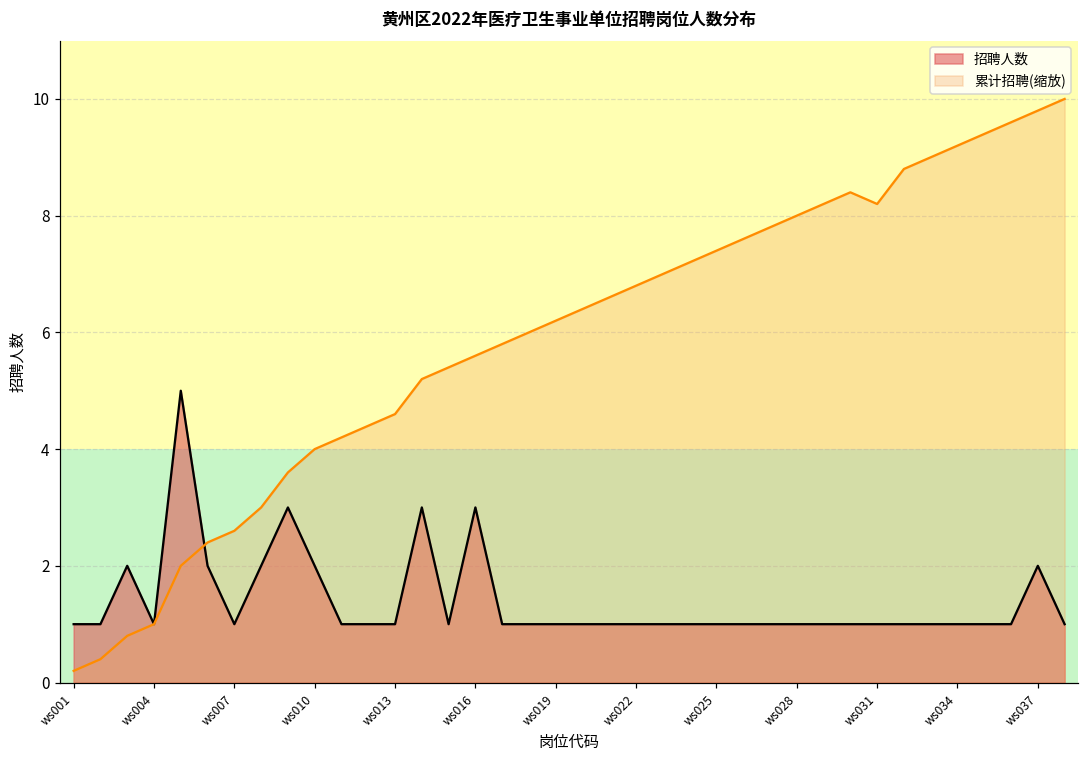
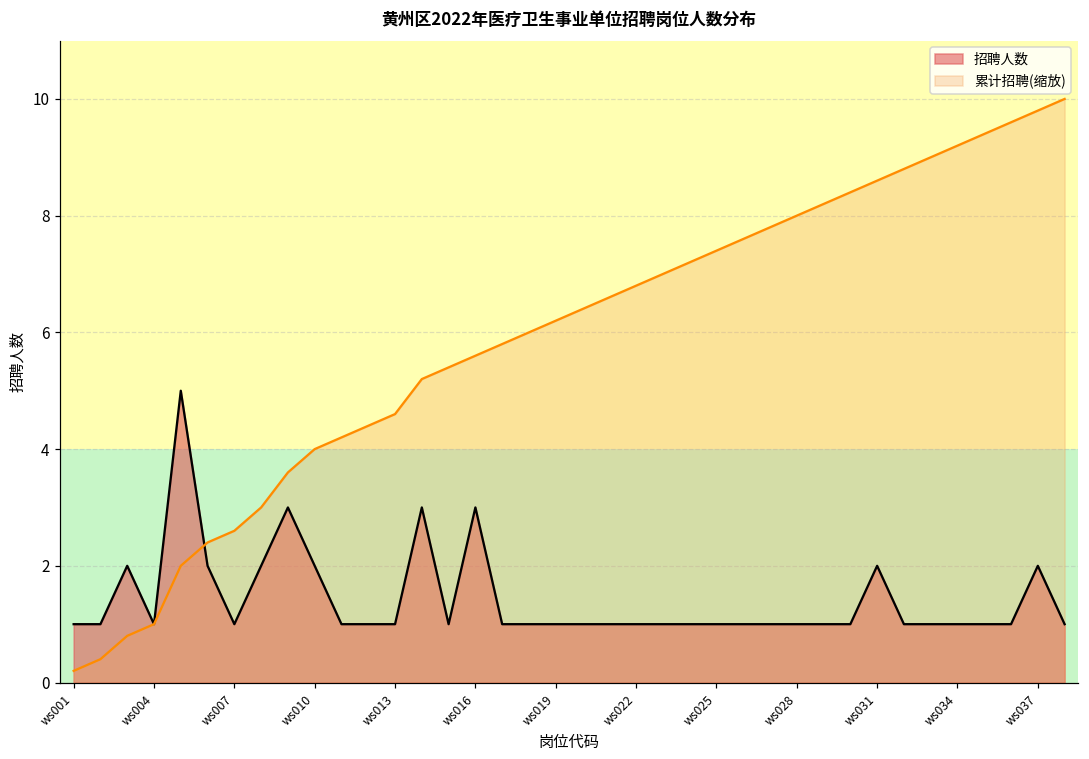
  {
    "招聘人数": {
      "ws001": 1,
      "ws007": 1,
      "ws010": 2,
      "ws013": 1,
      "ws016": 3,
      "ws019": 1,
      "ws022": 1,
      "ws025": 1,
      "ws028": 1,
-     "ws031": 1,
+     "ws031": 2,
      "ws034": 1,
      "ws037": 2
    },
    "累计招聘(缩放)": {
      "ws001": 0.2,
      "ws007": 2.6,
      "ws010": 4.0,
      "ws013": 4.6,
      "ws016": 5.6,
      "ws019": 6.2,
      "ws022": 6.8,
      "ws025": 7.4,
      "ws028": 8.0,
-     "ws031": 8.2,
+     "ws031": 8.6,
      "ws034": 9.2,
      "ws037": 9.8
    }
  }
